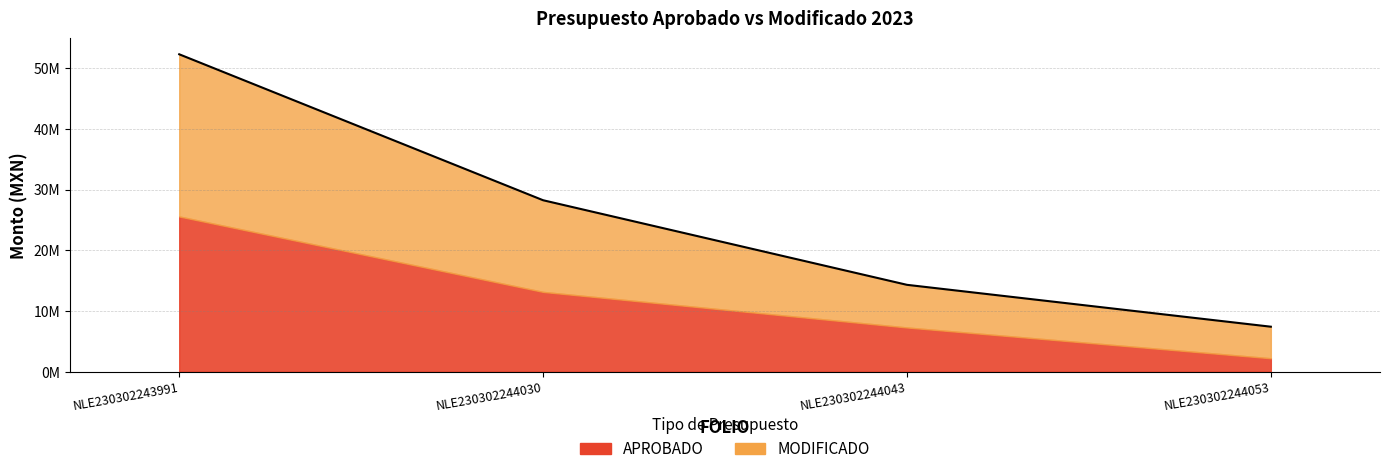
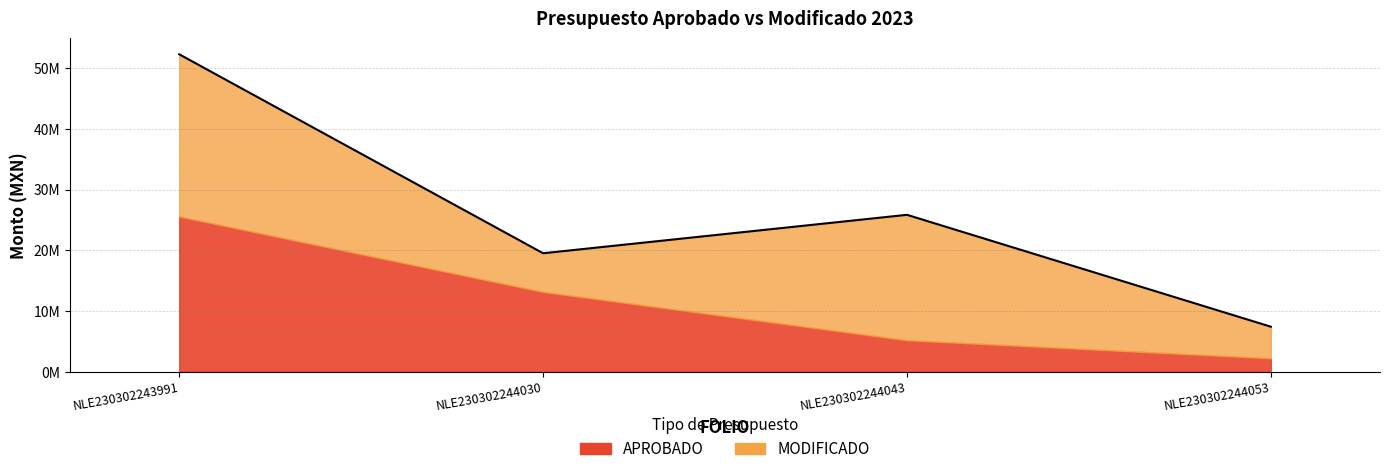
  {
    "APROBADO": {
      "NLE230302243991": 26000000,
      "NLE230302244030": 13000000,
-     "NLE230302244043": 7000000,
+     "NLE230302244043": 5000000,
      "NLE230302244053": 2000000
    },
    "MODIFICADO": {
      "NLE230302243991": 27000000,
-     "NLE230302244030": 15000000,
-     "NLE230302244043": 7000000,
+     "NLE230302244030": 6000000,
+     "NLE230302244043": 21000000,
      "NLE230302244053": 5000000
    }
  }
